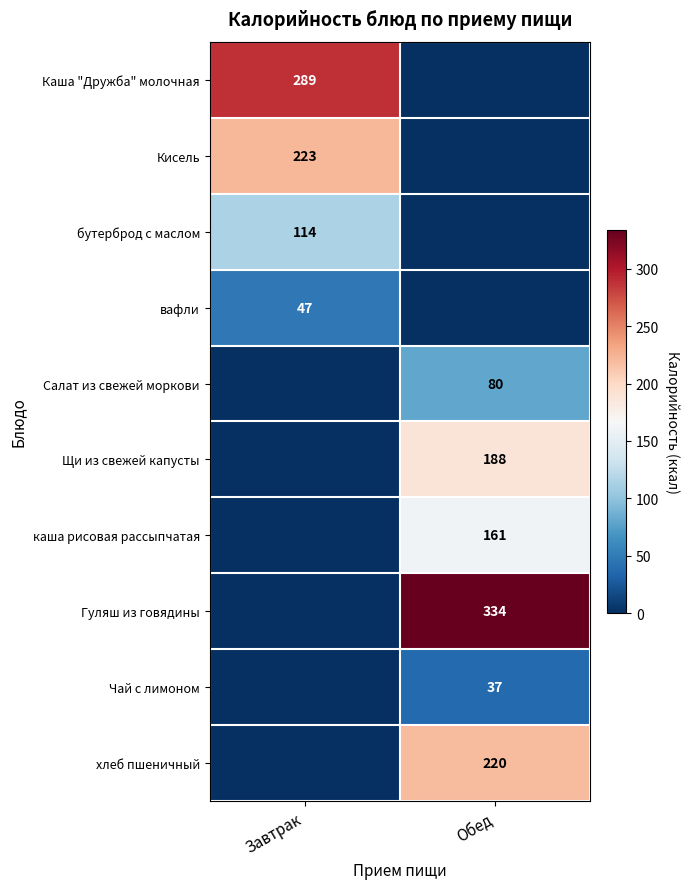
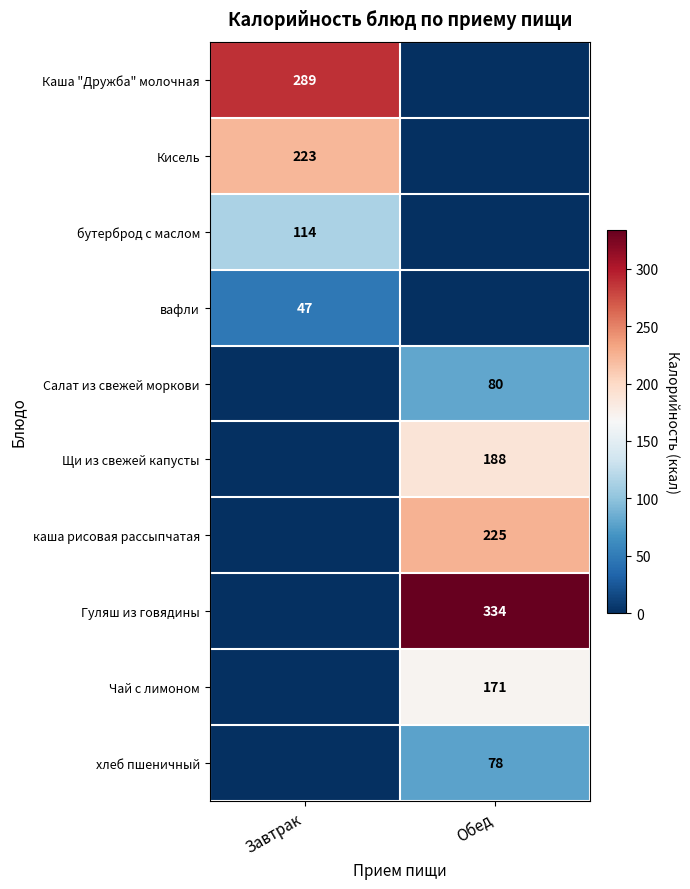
  {
    "Каша \"Дружба\" молочная": {
      "Завтрак": 289
    },
    "Кисель": {
      "Завтрак": 223
    },
    "бутерброд с маслом": {
      "Завтрак": 114
    },
    "вафли": {
      "Завтрак": 47
    },
    "Салат из свежей моркови": {
      "Обед": 80
    },
    "Щи из свежей капусты": {
      "Обед": 188
    },
    "каша рисовая рассыпчатая": {
-     "Обед": 161
+     "Обед": 225
    },
    "Гуляш из говядины": {
      "Обед": 334
    },
    "Чай с лимоном": {
-     "Обед": 37
+     "Обед": 171
    },
    "хлеб пшеничный": {
-     "Обед": 220
+     "Обед": 78
    }
  }
